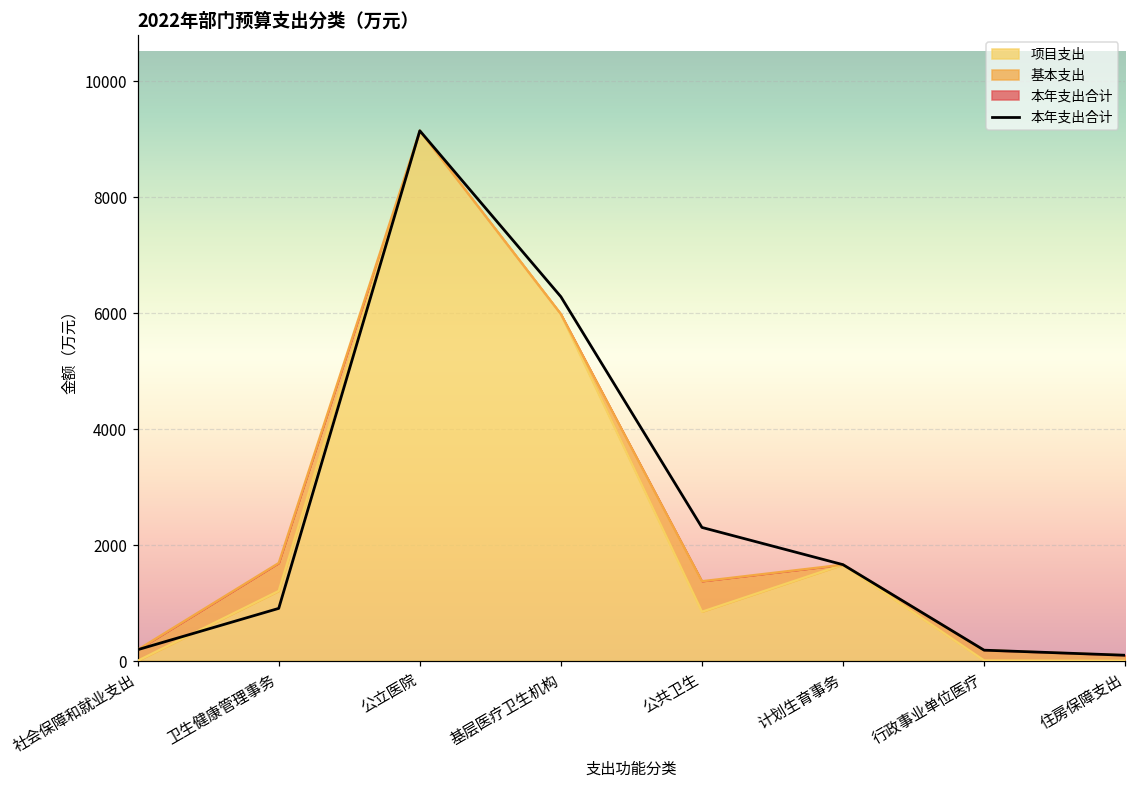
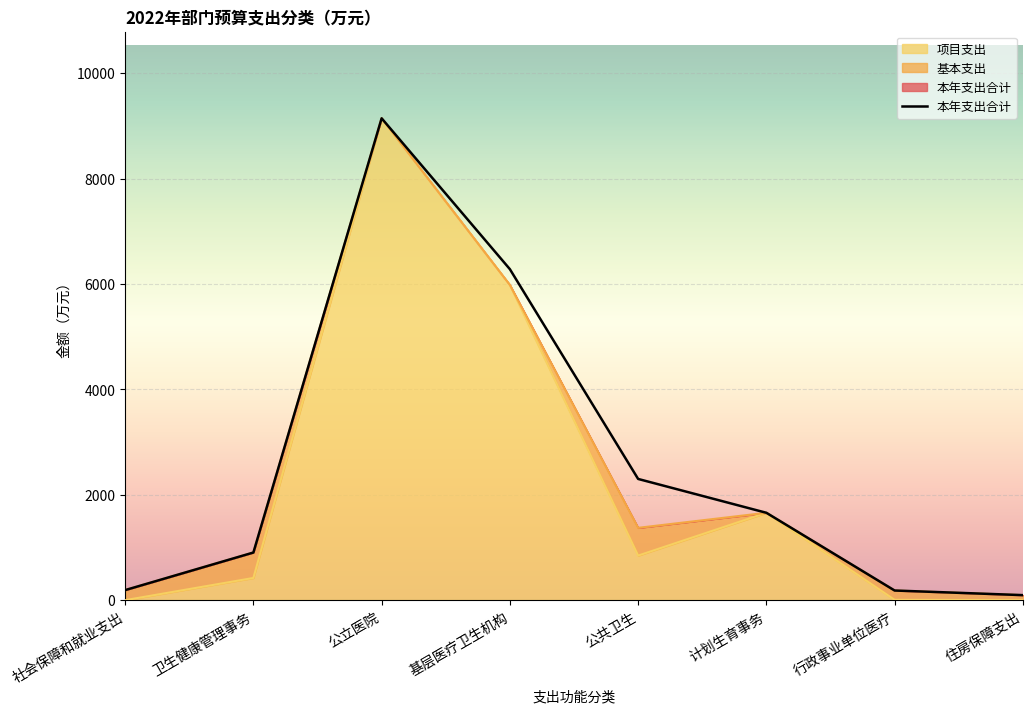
  {
    "项目支出": {
      "社会保障和就业支出": 0,
-     "卫生健康管理事务": 1200,
+     "卫生健康管理事务": 400,
      "公共卫生": 800,
      "行政事业单位医疗": 0,
      "住房保障支出": 0
    }
  }
